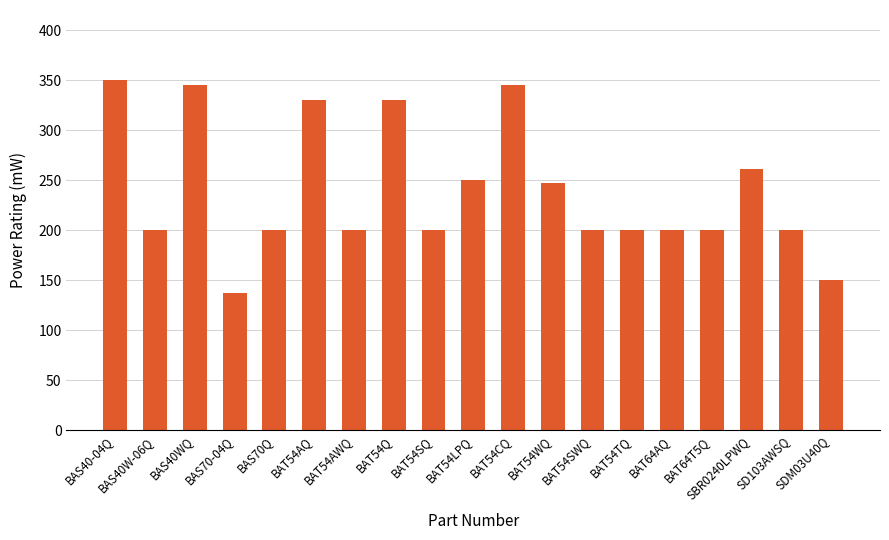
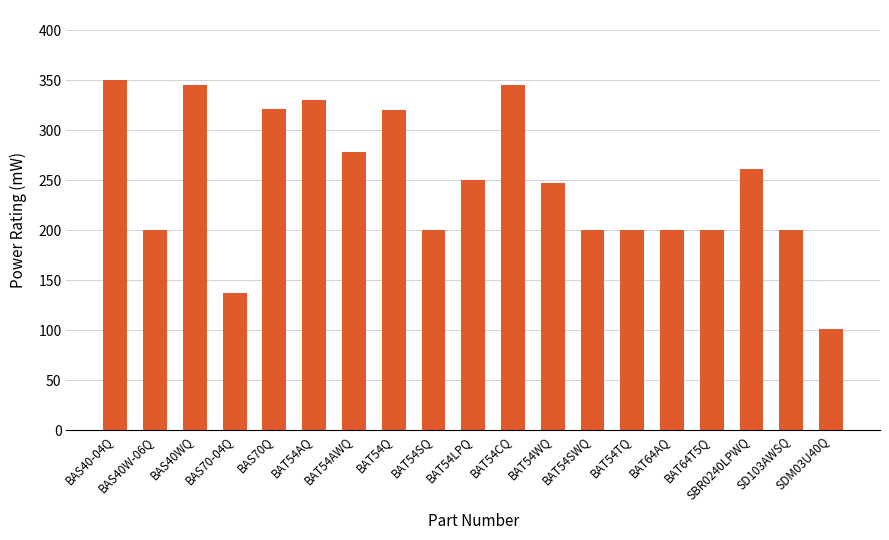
  {
    "BAS40-04Q": 350,
    "BAS40W-06Q": 200,
    "BAS40WQ": 350,
    "BAS70-04Q": 140,
-   "BAS70Q": 200,
+   "BAS70Q": 320,
    "BAT54AQ": 330,
-   "BAT54AWQ": 200,
-   "BAT54Q": 330,
+   "BAT54AWQ": 280,
+   "BAT54Q": 320,
    "BAT54SQ": 200,
    "BAT54LPQ": 250,
    "BAT54CQ": 350,
    "BAT54WQ": 250,
    "BAT54SWQ": 200,
    "BAT54TQ": 200,
    "BAT64AQ": 200,
    "BAT64T5Q": 200,
    "SBR0240LPWQ": 260,
    "SD103AWSQ": 200,
-   "SDM03U40Q": 150
+   "SDM03U40Q": 100
  }
